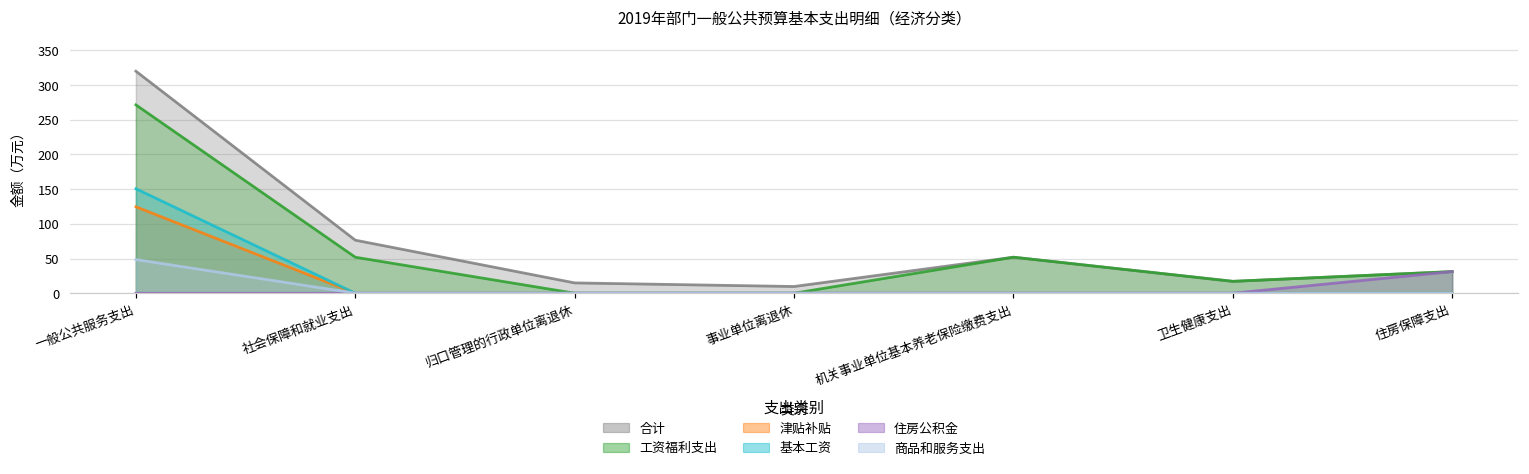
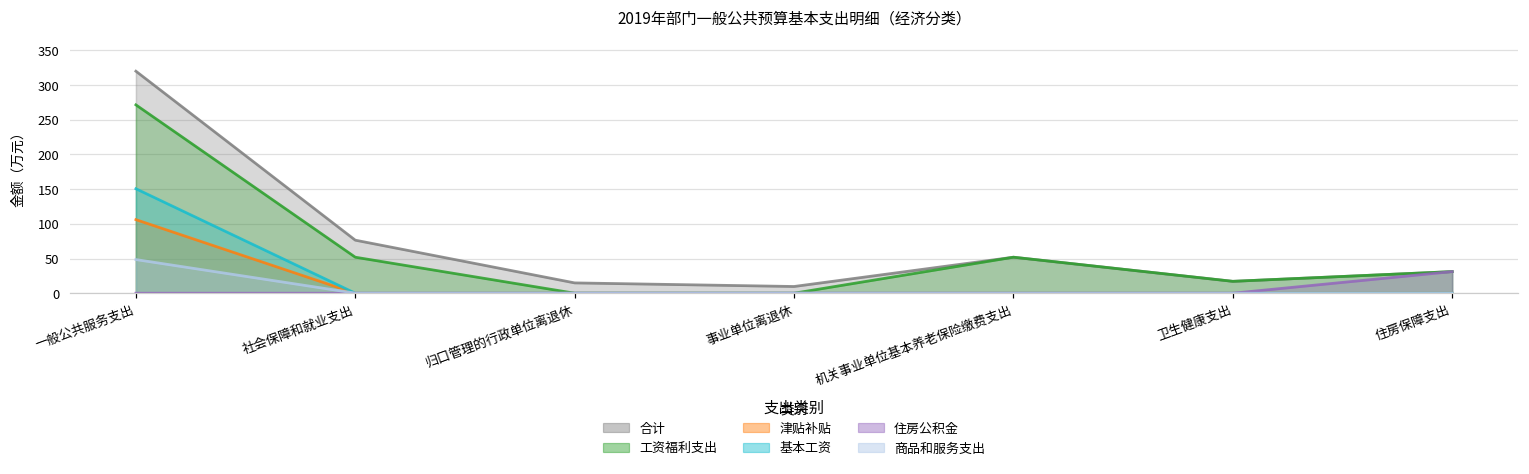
  {
    "津贴补贴": {
-     "一般公共服务支出": 120
+     "一般公共服务支出": 110
    },
    "基本工资": {
      "一般公共服务支出": 150
    }
  }
